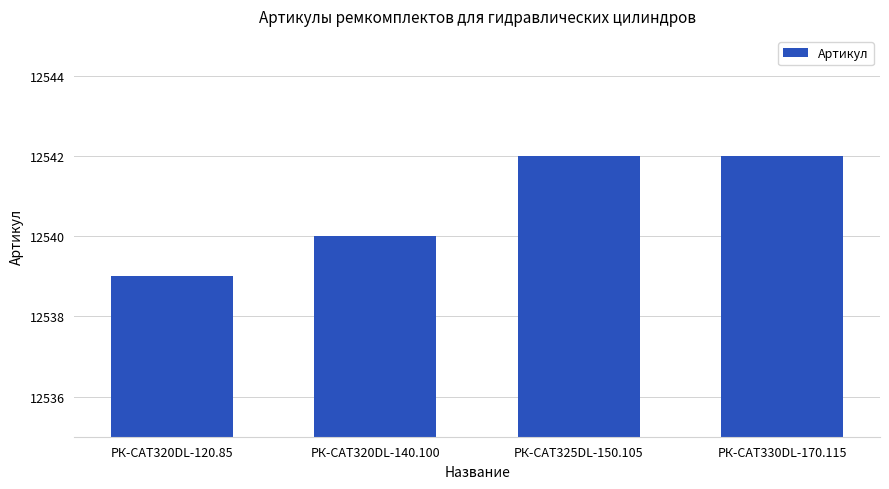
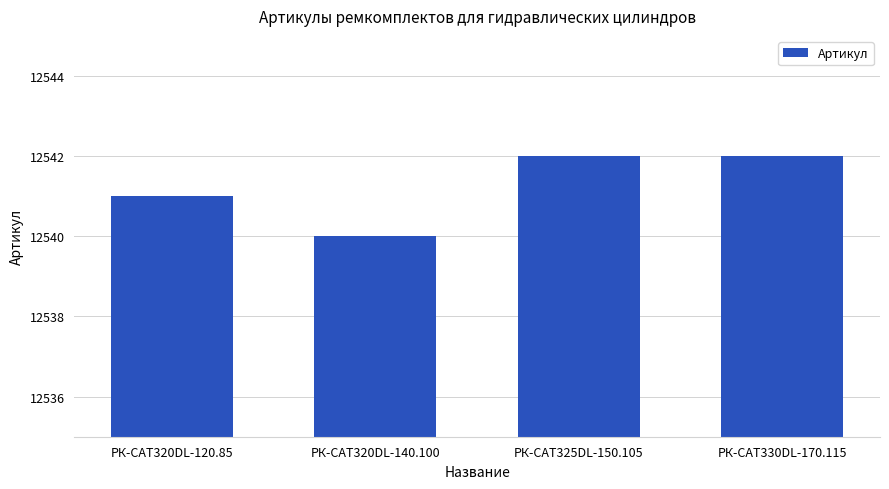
  {
-   "РК-CAT320DL-120.85": 12539,
+   "РК-CAT320DL-120.85": 12541,
    "РК-CAT320DL-140.100": 12540,
    "РК-CAT325DL-150.105": 12542,
    "РК-CAT330DL-170.115": 12542
  }
